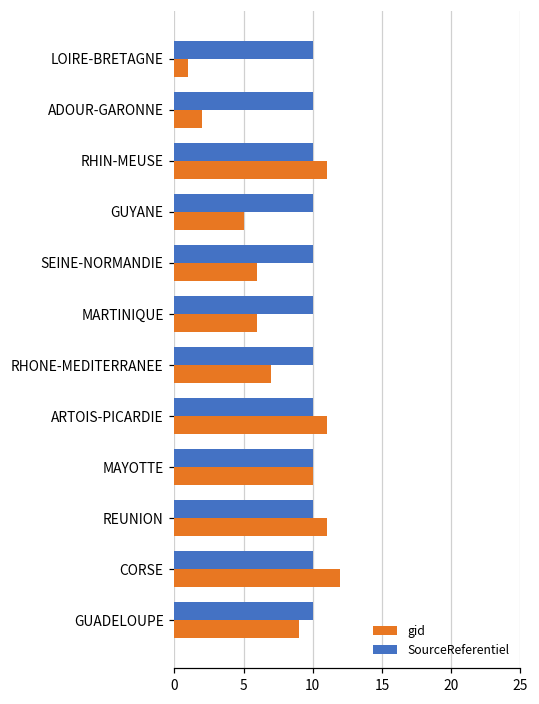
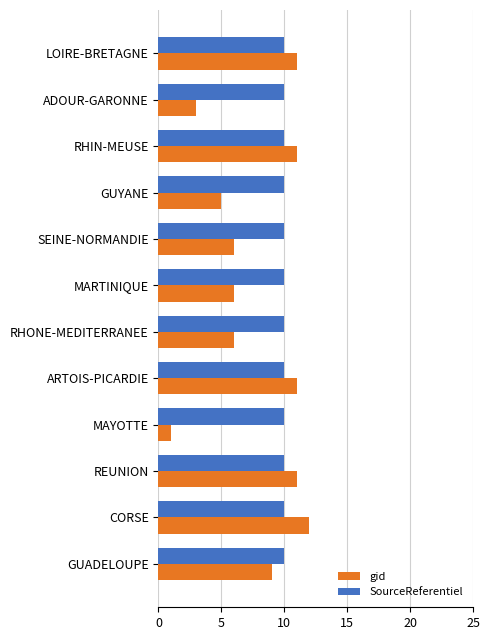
  {
    "gid": {
-     "LOIRE-BRETAGNE": 1,
-     "ADOUR-GARONNE": 2,
+     "LOIRE-BRETAGNE": 11,
+     "ADOUR-GARONNE": 3,
      "RHIN-MEUSE": 11,
      "GUYANE": 5,
      "SEINE-NORMANDIE": 6,
      "MARTINIQUE": 6,
-     "RHONE-MEDITERRANEE": 7,
+     "RHONE-MEDITERRANEE": 6,
      "ARTOIS-PICARDIE": 11,
-     "MAYOTTE": 10,
+     "MAYOTTE": 1,
      "REUNION": 11,
      "CORSE": 12,
      "GUADELOUPE": 9
    },
    "SourceReferentiel": {
      "LOIRE-BRETAGNE": 10,
      "ADOUR-GARONNE": 10,
      "RHIN-MEUSE": 10,
      "GUYANE": 10,
      "SEINE-NORMANDIE": 10,
      "MARTINIQUE": 10,
      "RHONE-MEDITERRANEE": 10,
      "ARTOIS-PICARDIE": 10,
      "MAYOTTE": 10,
      "REUNION": 10,
      "CORSE": 10,
      "GUADELOUPE": 10
    }
  }
